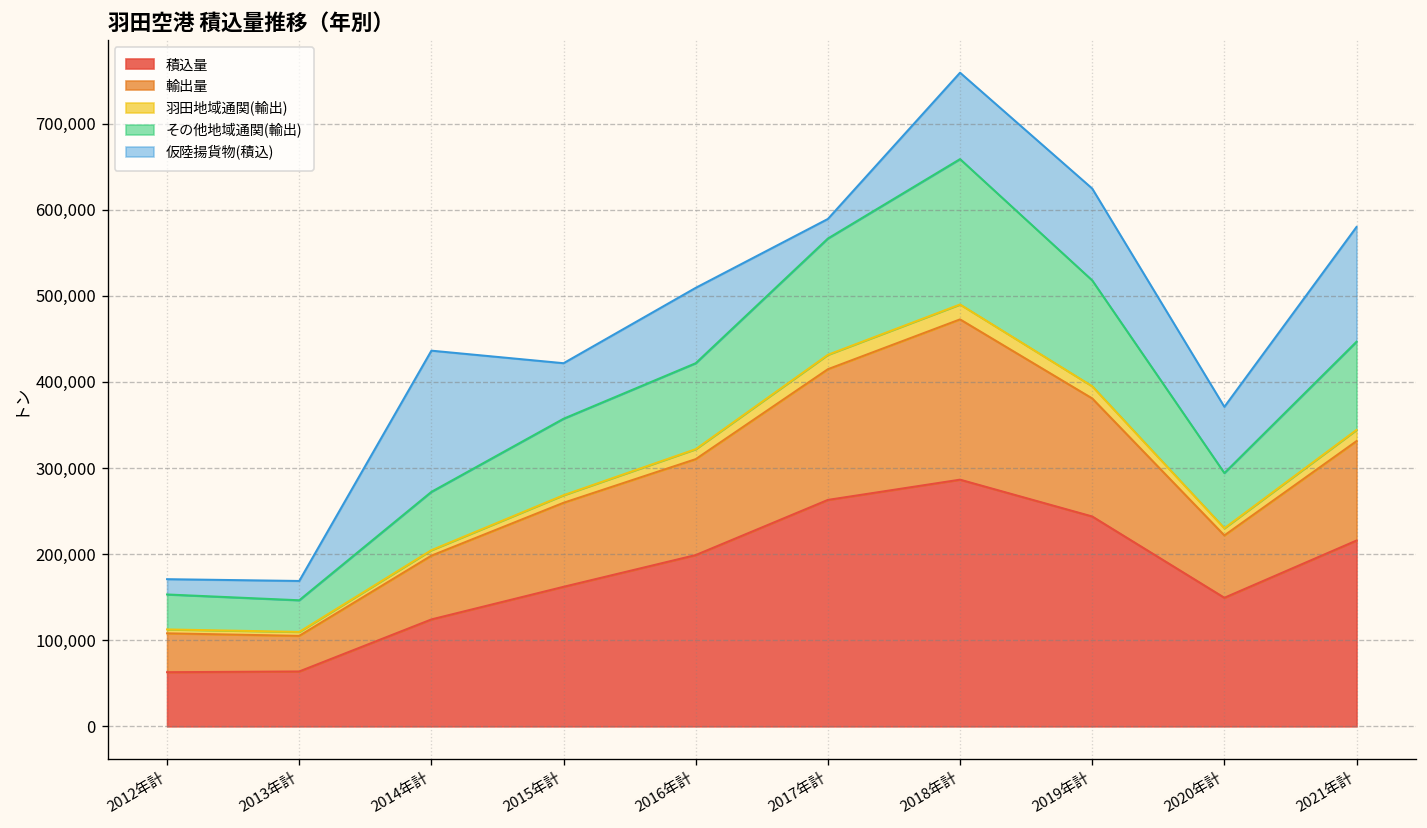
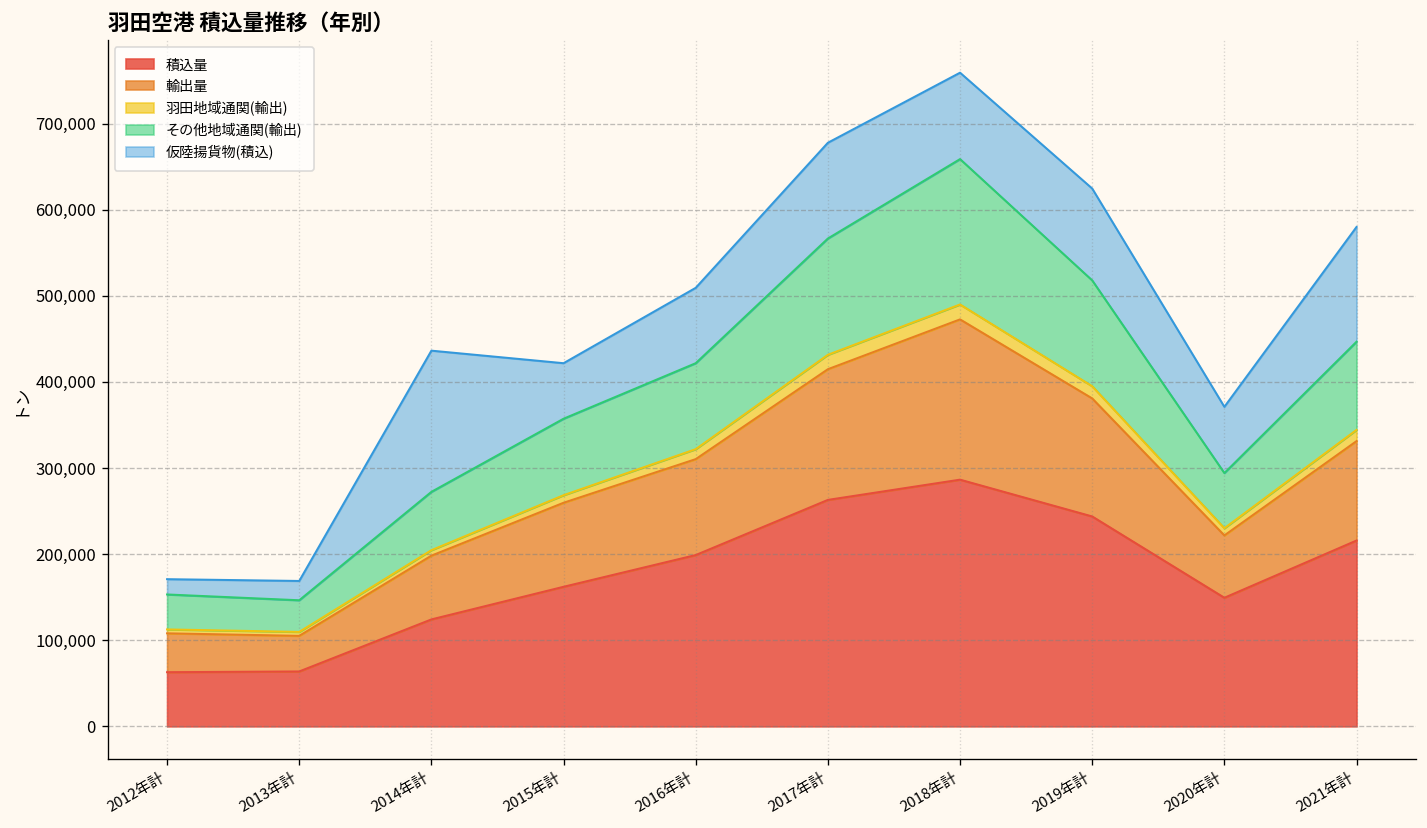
  {
    "羽田地域通関(輸出)": {
      "2012年計": "0",
      "2013年計": "0",
      "2014年計": "10,000",
      "2015年計": "10,000",
      "2016年計": "10,000",
      "2017年計": "20,000",
      "2018年計": "20,000",
      "2019年計": "10,000",
      "2020年計": "10,000",
      "2021年計": "10,000"
    },
    "その他地域通関(輸出)": {
      "2012年計": "40,000",
      "2013年計": "40,000",
      "2014年計": "70,000",
      "2015年計": "90,000",
      "2016年計": "100,000",
      "2017年計": "140,000",
      "2018年計": "170,000",
      "2019年計": "120,000",
      "2020年計": "60,000",
      "2021年計": "100,000"
    },
    "仮陸揚貨物(積込)": {
      "2012年計": "20,000",
      "2013年計": "20,000",
      "2014年計": "160,000",
      "2015年計": "60,000",
      "2016年計": "90,000",
-     "2017年計": "20,000",
+     "2017年計": "110,000",
      "2018年計": "100,000",
      "2019年計": "110,000",
      "2020年計": "80,000",
      "2021年計": "130,000"
    }
  }
